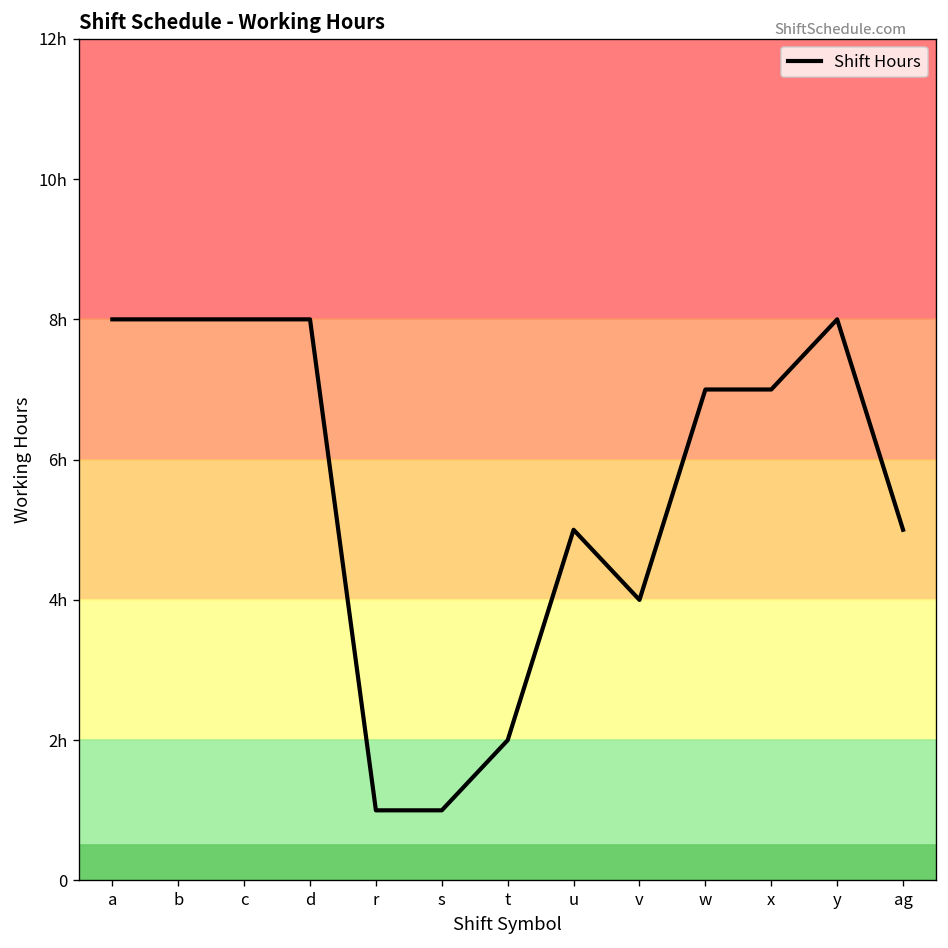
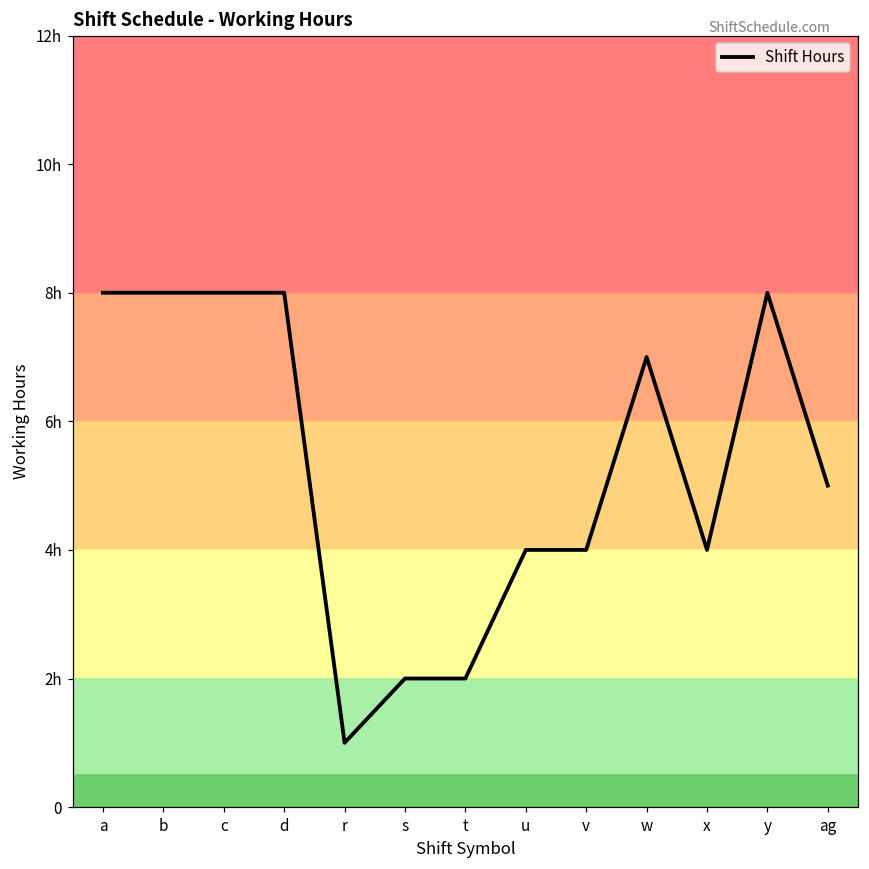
  {
    "a": "8h",
    "b": "8h",
    "c": "8h",
    "d": "8h",
    "r": "1h",
-   "s": "1h",
+   "s": "2h",
    "t": "2h",
-   "u": "5h",
+   "u": "4h",
    "v": "4h",
    "w": "7h",
-   "x": "7h",
+   "x": "4h",
    "y": "8h",
    "ag": "5h"
  }
